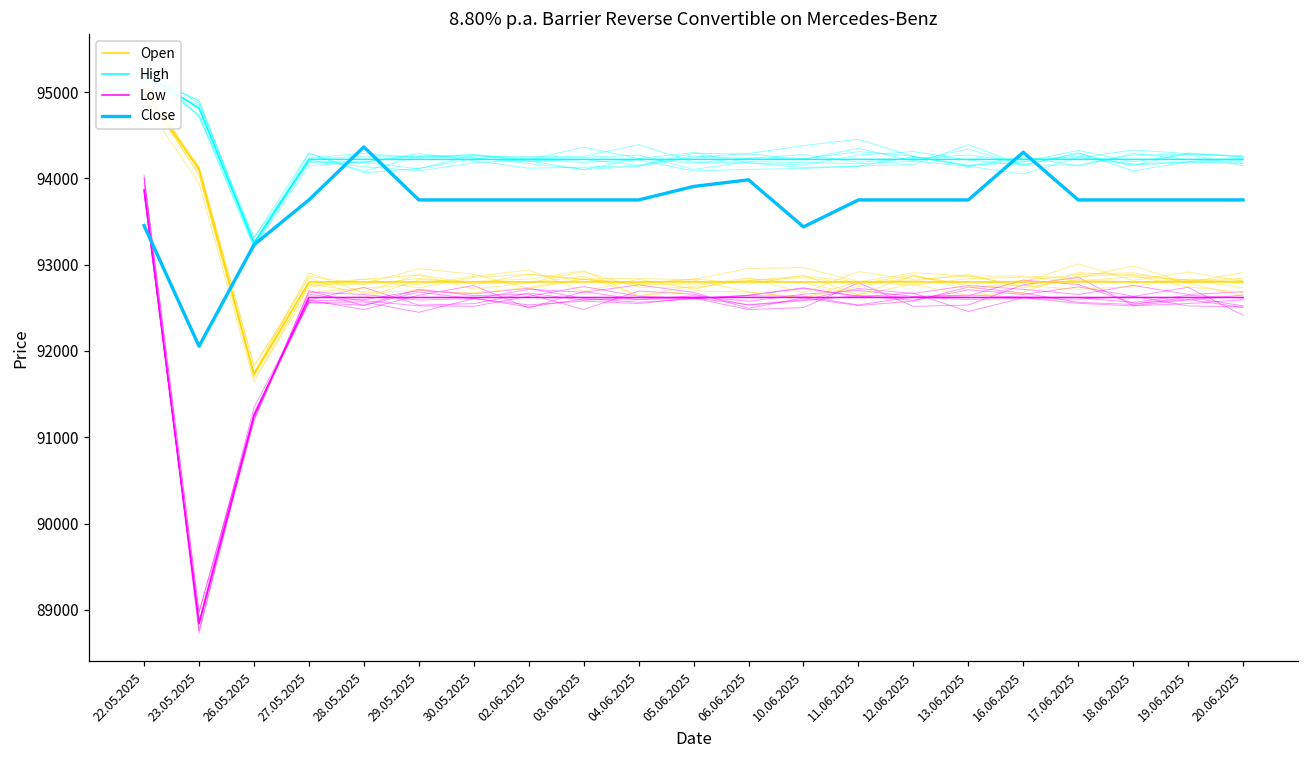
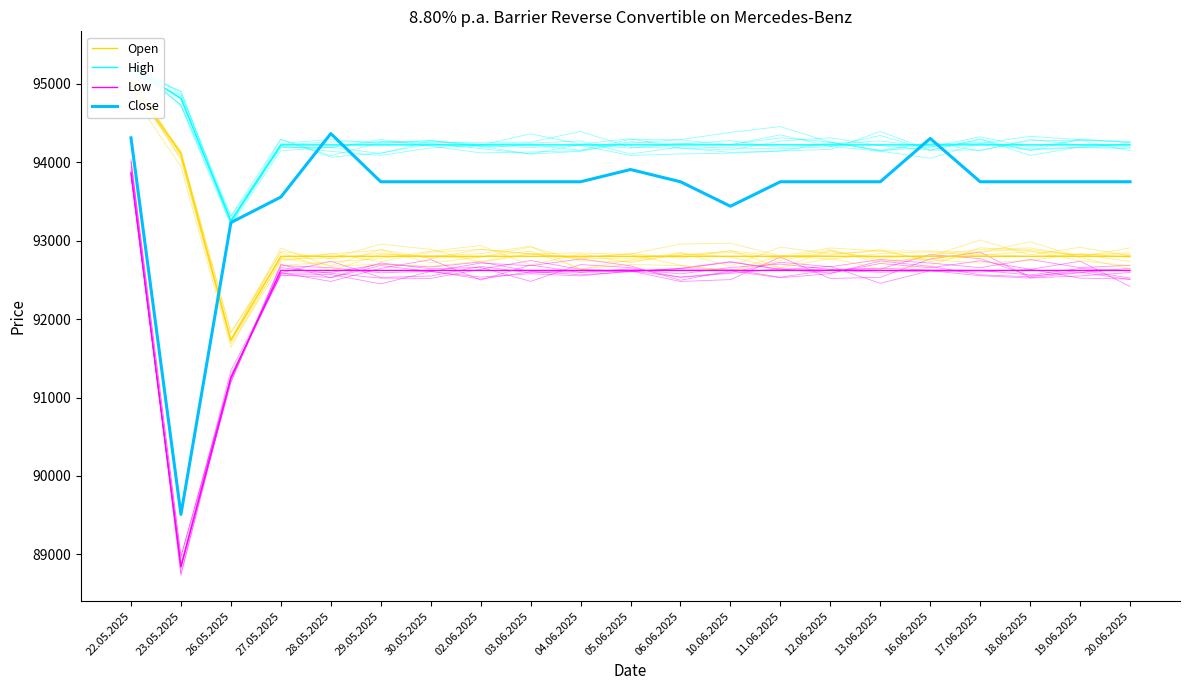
  {
    "Close": {
-     "22.05.2025": 93500,
-     "23.05.2025": 92100,
-     "27.05.2025": 93800,
+     "22.05.2025": 94300,
+     "23.05.2025": 89500,
+     "27.05.2025": 93600,
      "28.05.2025": 94400,
      "29.05.2025": 93800,
      "30.05.2025": 93800,
      "02.06.2025": 93800,
      "03.06.2025": 93800,
      "04.06.2025": 93800,
      "05.06.2025": 93900,
-     "06.06.2025": 94000,
+     "06.06.2025": 93800,
      "10.06.2025": 93400,
      "11.06.2025": 93800,
      "12.06.2025": 93800,
      "13.06.2025": 93800,
      "16.06.2025": 94300,
      "17.06.2025": 93800,
      "18.06.2025": 93800,
      "19.06.2025": 93800,
      "20.06.2025": 93800
    }
  }
